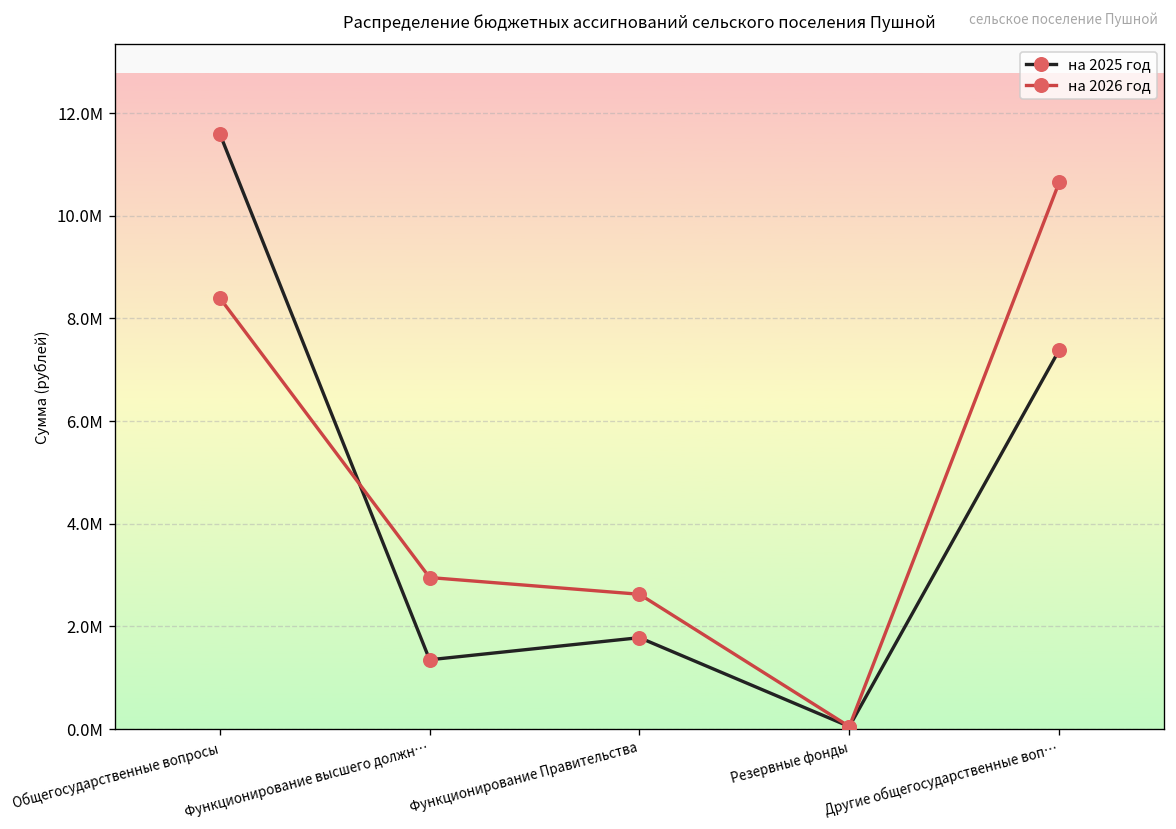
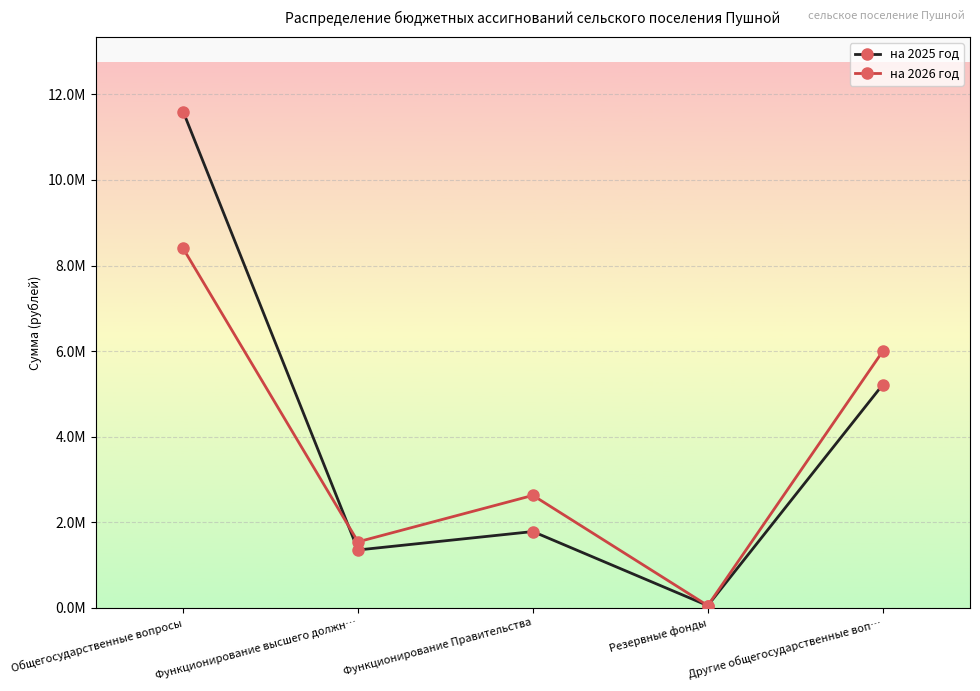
  {
    "на 2025 год": {
      "Общегосударственные вопросы": 11600000,
      "Функционирование высшего должн…": 1400000,
      "Функционирование Правительства": 1800000,
-     "Другие общегосударственные воп…": 7400000
+     "Другие общегосударственные воп…": 5200000
    },
    "на 2026 год": {
      "Общегосударственные вопросы": 8400000,
-     "Функционирование высшего должн…": 3000000,
+     "Функционирование высшего должн…": 1500000,
      "Функционирование Правительства": 2600000,
-     "Другие общегосударственные воп…": 10600000
+     "Другие общегосударственные воп…": 6000000
    }
  }
